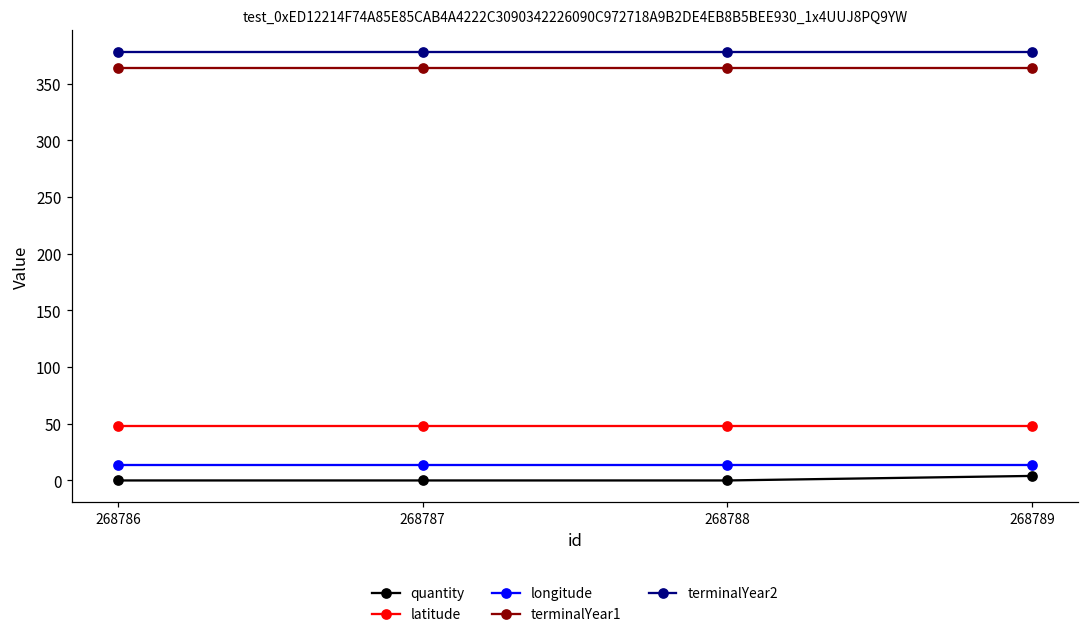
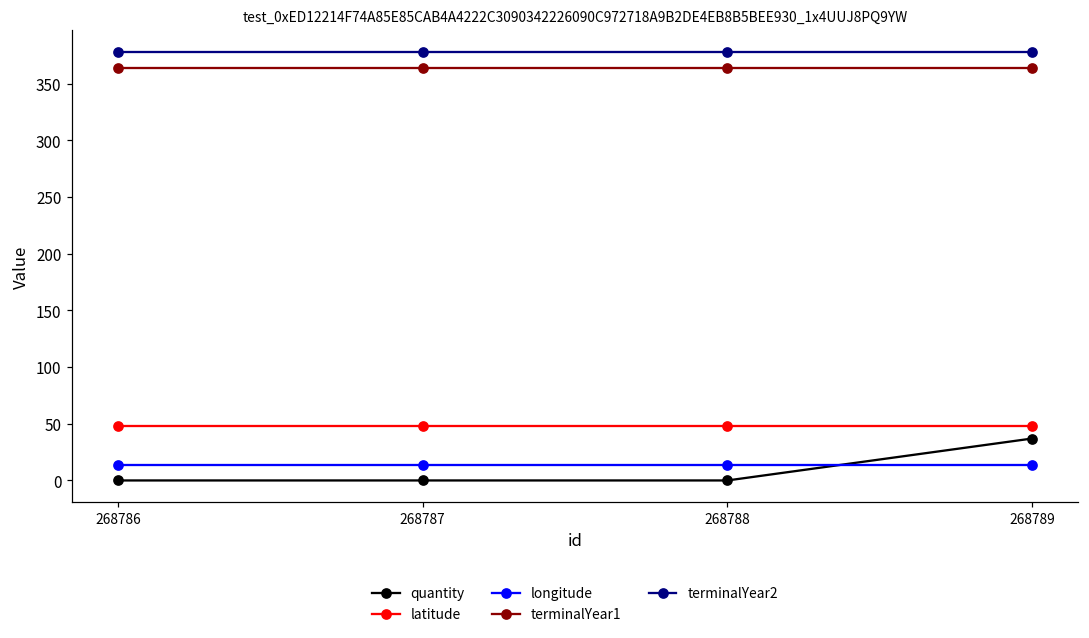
  {
    "quantity": {
      "268786": 0,
      "268787": 0,
      "268788": 0,
-     "268789": 4
+     "268789": 37
    },
    "latitude": {
      "268786": 48,
      "268787": 48,
      "268788": 48,
      "268789": 48
    },
    "longitude": {
      "268786": 14,
      "268787": 14,
      "268788": 14,
      "268789": 14
    },
    "terminalYear1": {
      "268786": 364,
      "268787": 364,
      "268788": 364,
      "268789": 364
    },
    "terminalYear2": {
      "268786": 378,
      "268787": 378,
      "268788": 378,
      "268789": 378
    }
  }
